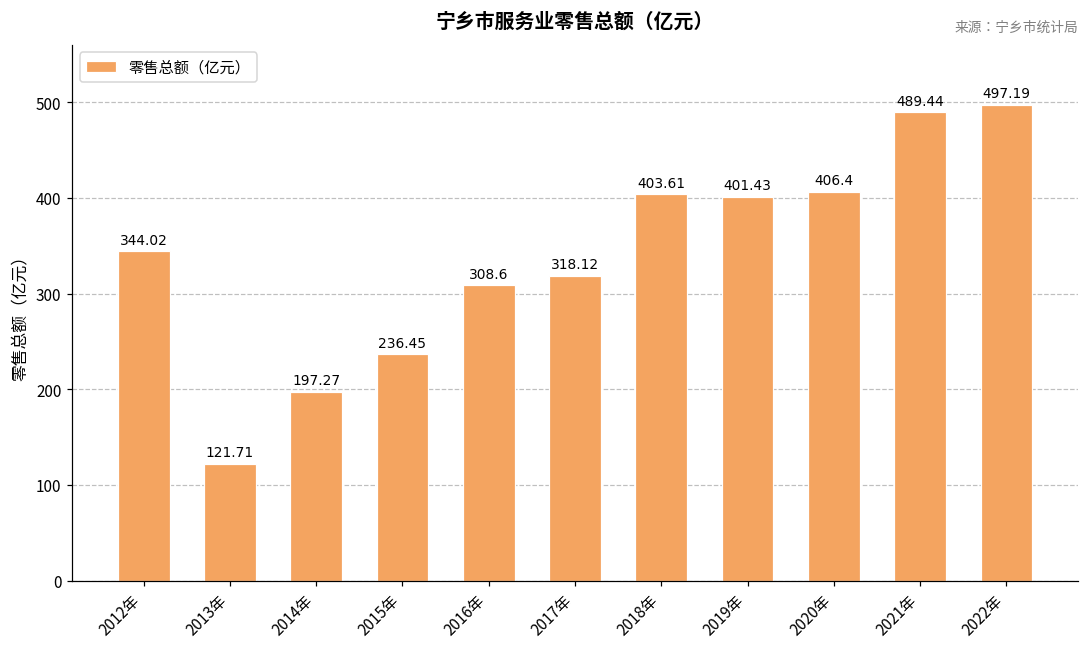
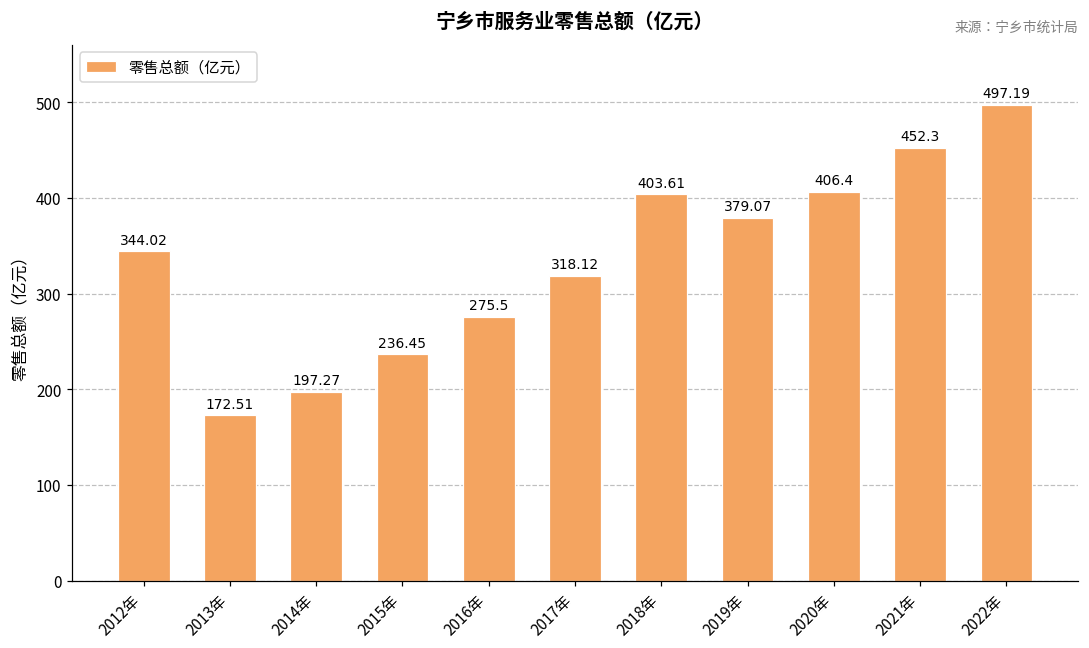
  {
    "2012年": 344.02,
-   "2013年": 121.71,
+   "2013年": 172.51,
    "2014年": 197.27,
    "2015年": 236.45,
-   "2016年": 308.6,
+   "2016年": 275.5,
    "2017年": 318.12,
    "2018年": 403.61,
-   "2019年": 401.43,
+   "2019年": 379.07,
    "2020年": 406.4,
-   "2021年": 489.44,
+   "2021年": 452.3,
    "2022年": 497.19
  }
